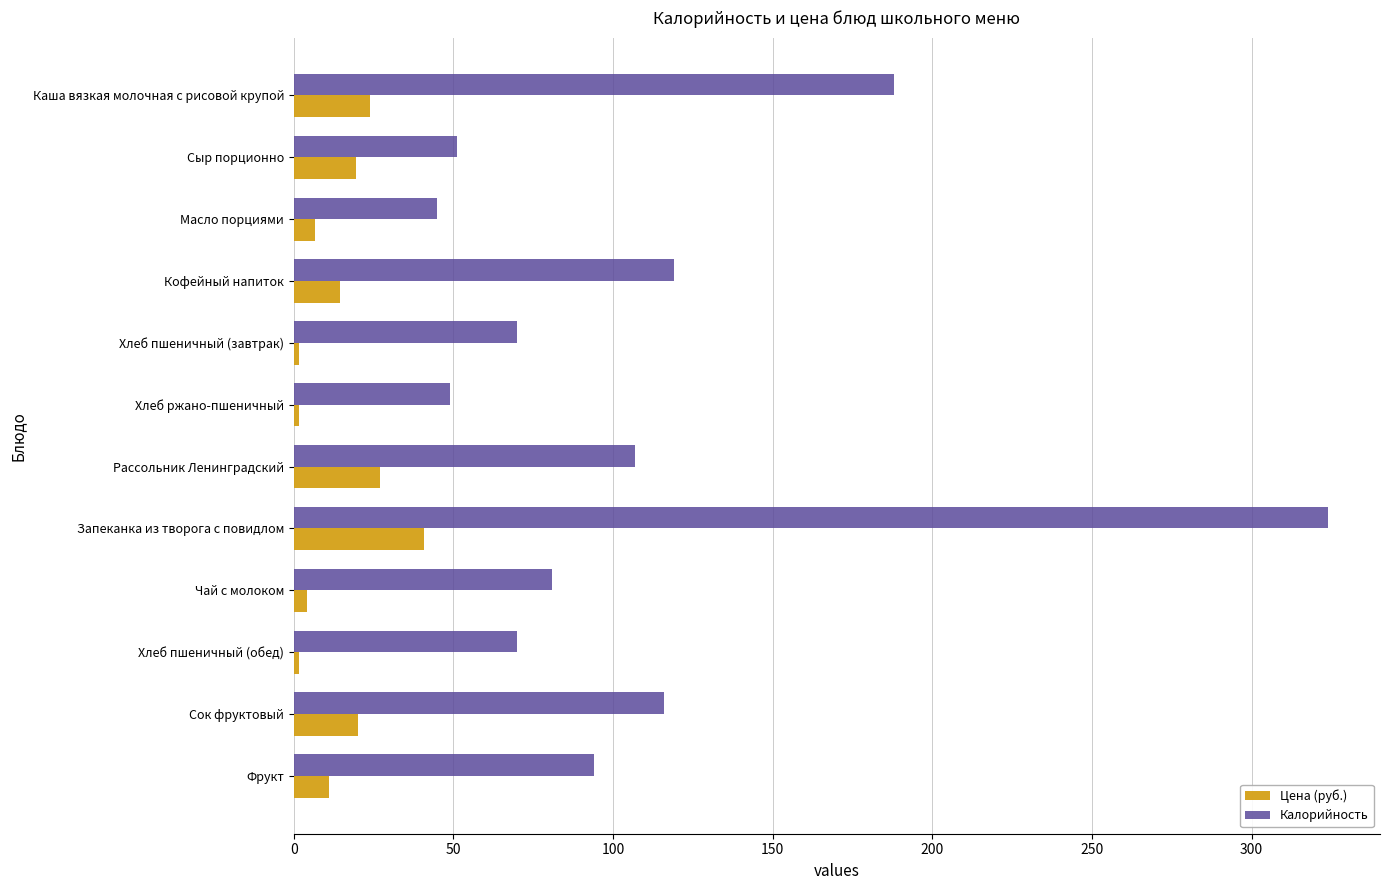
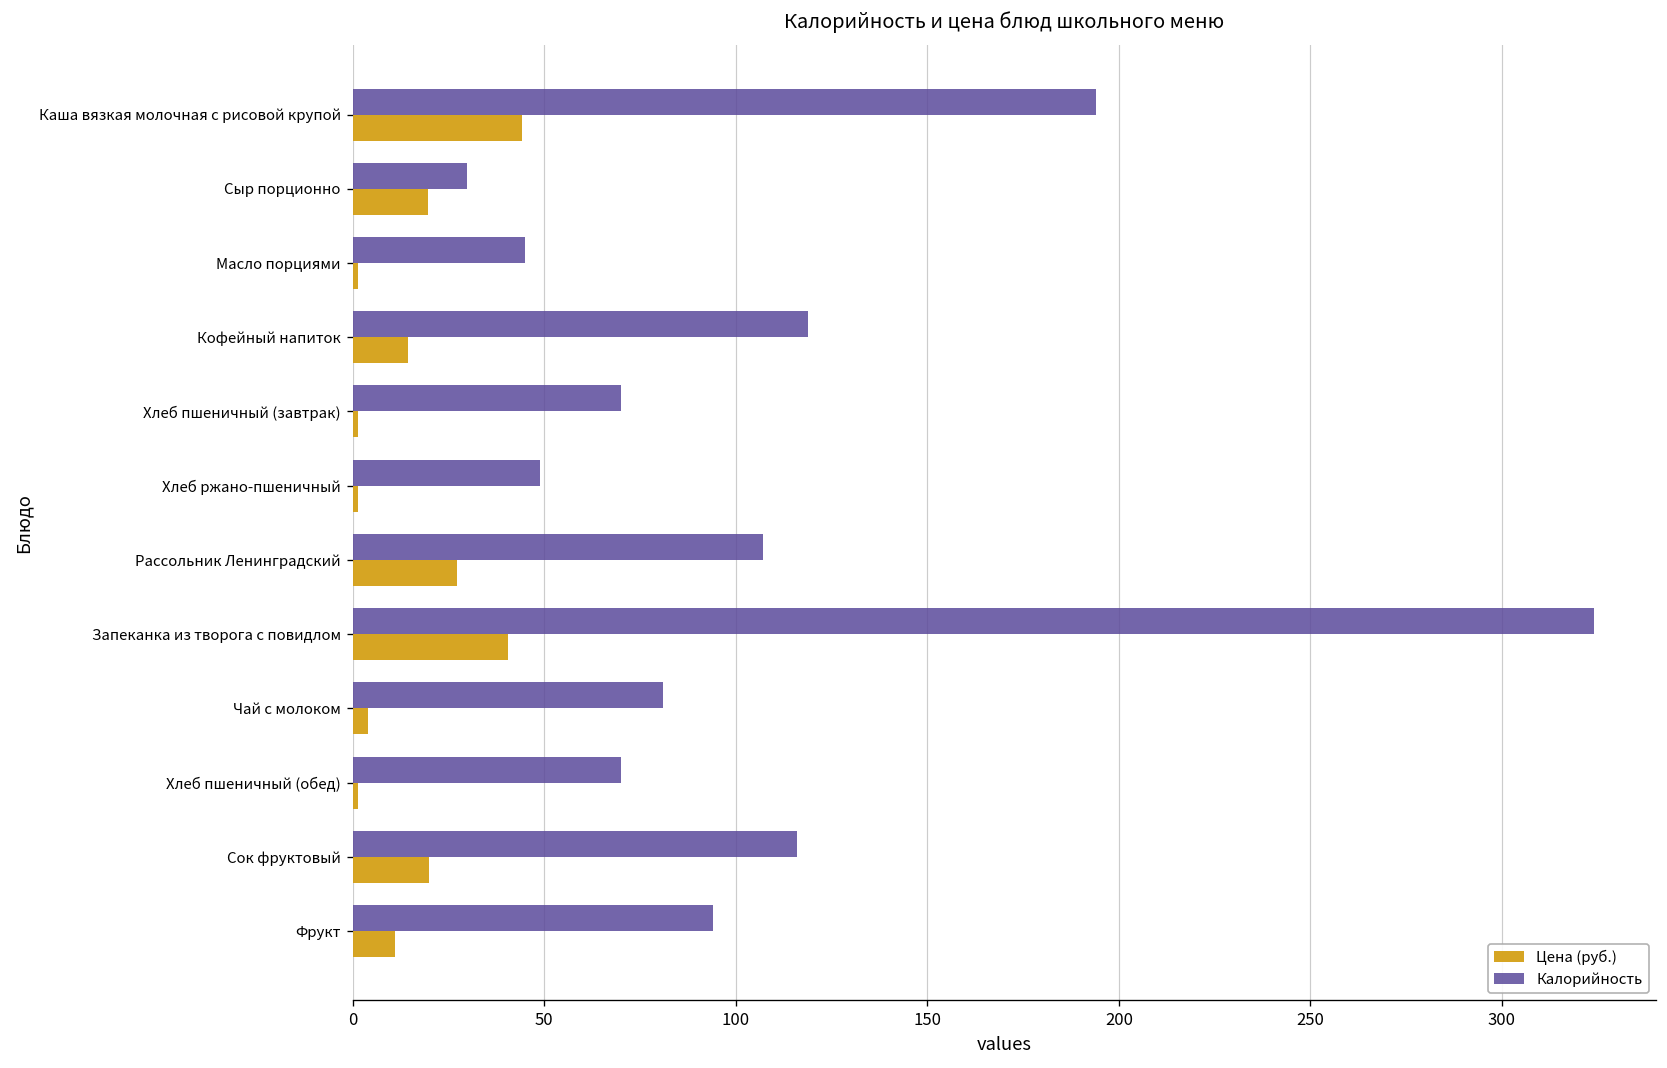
  {
    "Цена (руб.)": {
-     "Каша вязкая молочная с рисовой крупой": 24,
+     "Каша вязкая молочная с рисовой крупой": 44,
      "Сыр порционно": 20,
-     "Масло порциями": 7,
+     "Масло порциями": 1,
      "Кофейный напиток": 14,
      "Хлеб пшеничный (завтрак)": 2,
      "Хлеб ржано-пшеничный": 2,
      "Рассольник Ленинградский": 27,
      "Запеканка из творога с повидлом": 41,
      "Чай с молоком": 4,
      "Хлеб пшеничный (обед)": 2,
      "Сок фруктовый": 20,
      "Фрукт": 11
    },
    "Калорийность": {
-     "Каша вязкая молочная с рисовой крупой": 188,
-     "Сыр порционно": 51,
+     "Каша вязкая молочная с рисовой крупой": 194,
+     "Сыр порционно": 30,
      "Масло порциями": 45,
      "Кофейный напиток": 119,
      "Хлеб пшеничный (завтрак)": 70,
      "Хлеб ржано-пшеничный": 49,
      "Рассольник Ленинградский": 107,
      "Запеканка из творога с повидлом": 324,
      "Чай с молоком": 81,
      "Хлеб пшеничный (обед)": 70,
      "Сок фруктовый": 116,
      "Фрукт": 94
    }
  }
